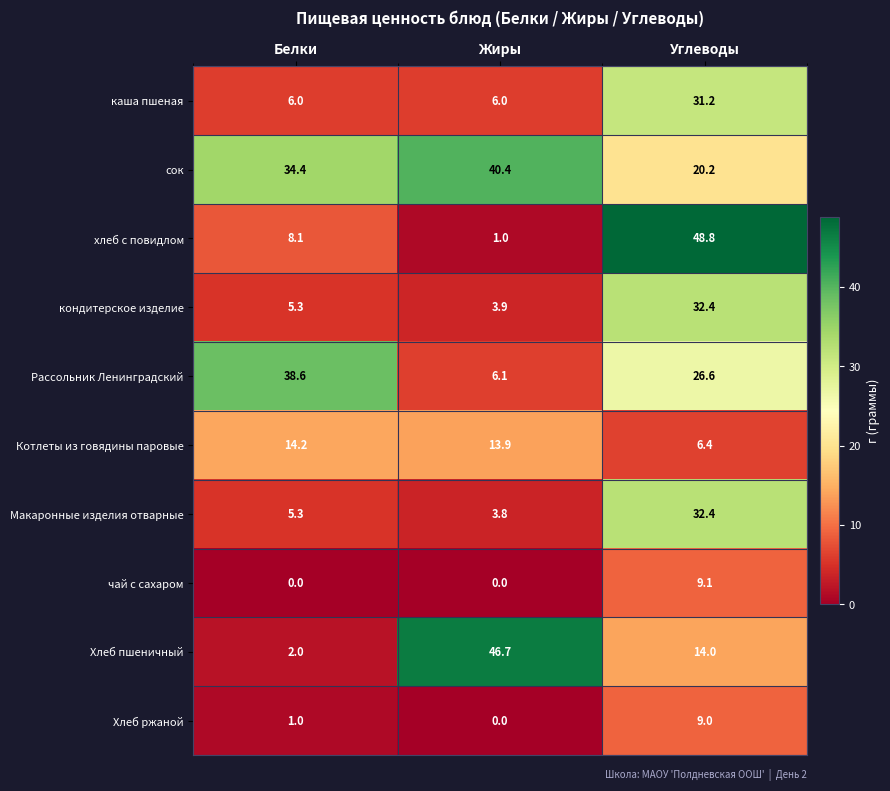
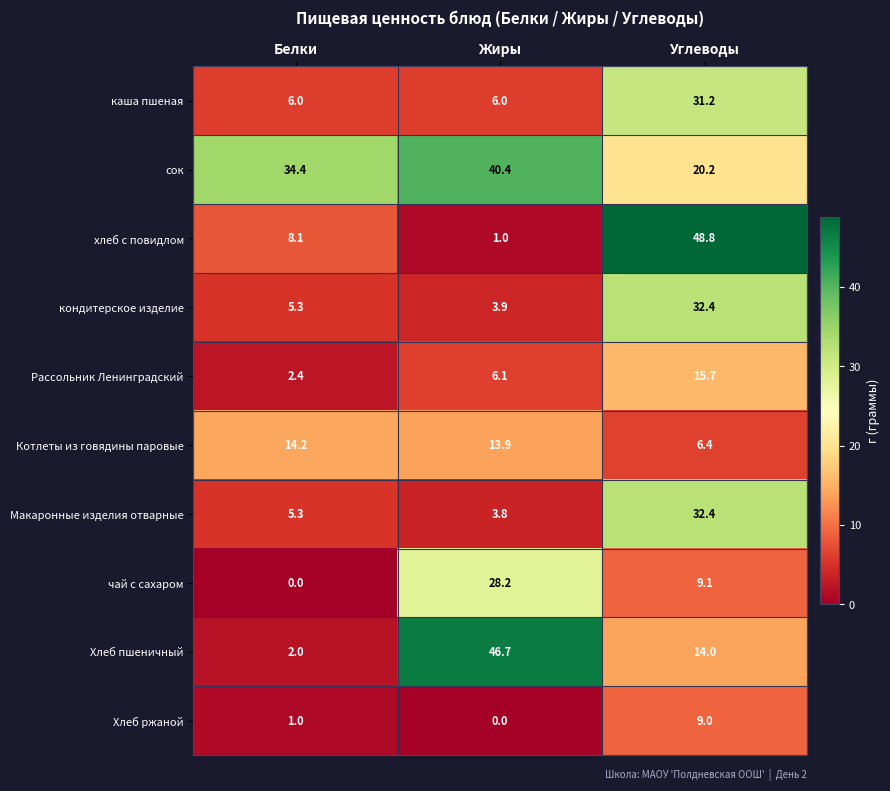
  {
    "каша пшеная": {
      "Белки": 6.0,
      "Жиры": 6.0,
      "Углеводы": 31.2
    },
    "сок": {
      "Белки": 34.4,
      "Жиры": 40.4,
      "Углеводы": 20.2
    },
    "хлеб с повидлом": {
      "Белки": 8.1,
      "Жиры": 1.0,
      "Углеводы": 48.8
    },
    "кондитерское изделие": {
      "Белки": 5.3,
      "Жиры": 3.9,
      "Углеводы": 32.4
    },
    "Рассольник Ленинградский": {
-     "Белки": 38.6,
+     "Белки": 2.4,
      "Жиры": 6.1,
-     "Углеводы": 26.6
+     "Углеводы": 15.7
    },
    "Котлеты из говядины паровые": {
      "Белки": 14.2,
      "Жиры": 13.9,
      "Углеводы": 6.4
    },
    "Макаронные изделия отварные": {
      "Белки": 5.3,
      "Жиры": 3.8,
      "Углеводы": 32.4
    },
    "чай с сахаром": {
      "Белки": 0.0,
-     "Жиры": 0.0,
+     "Жиры": 28.2,
      "Углеводы": 9.1
    },
    "Хлеб пшеничный": {
      "Белки": 2.0,
      "Жиры": 46.7,
      "Углеводы": 14.0
    },
    "Хлеб ржаной": {
      "Белки": 1.0,
      "Жиры": 0.0,
      "Углеводы": 9.0
    }
  }
